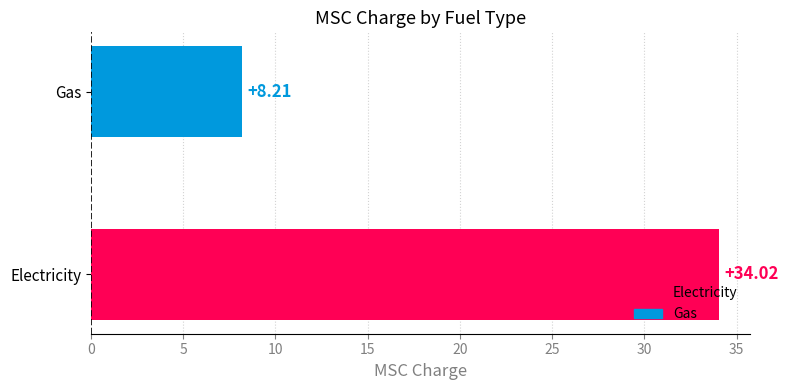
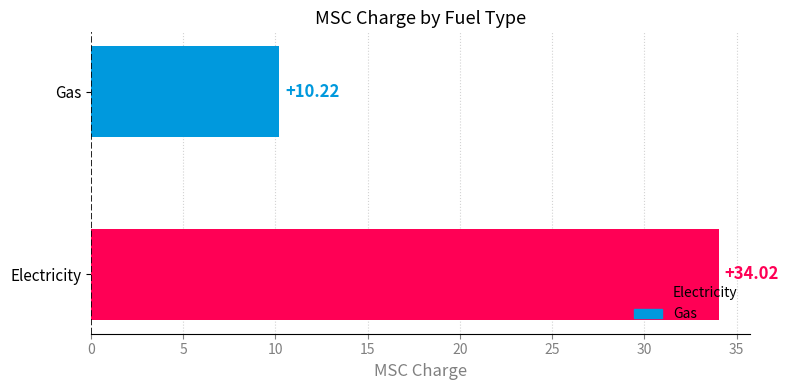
  {
-   "Gas": "+8.21",
+   "Gas": "+10.22",
    "Electricity": "+34.02"
  }
